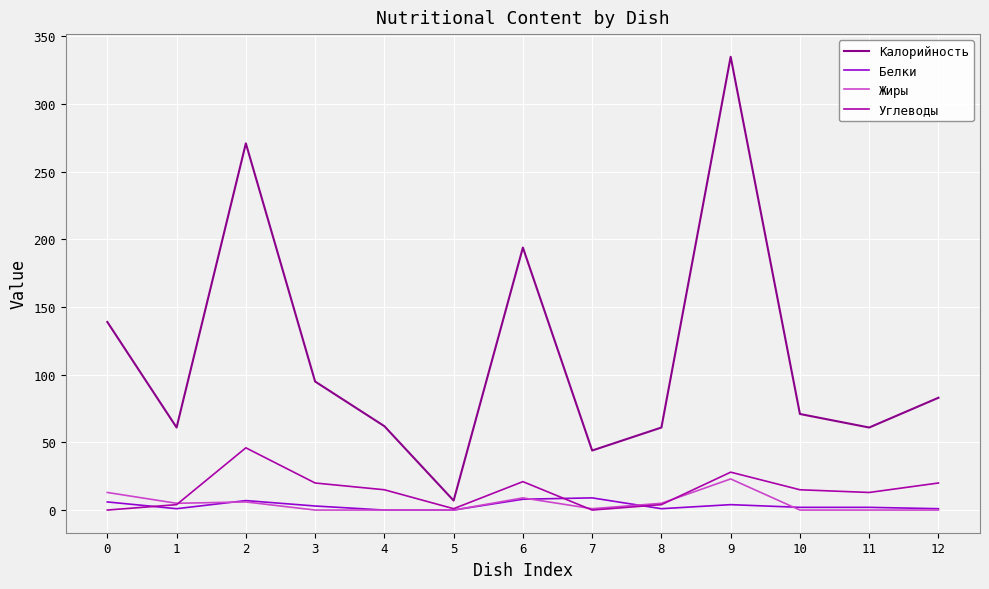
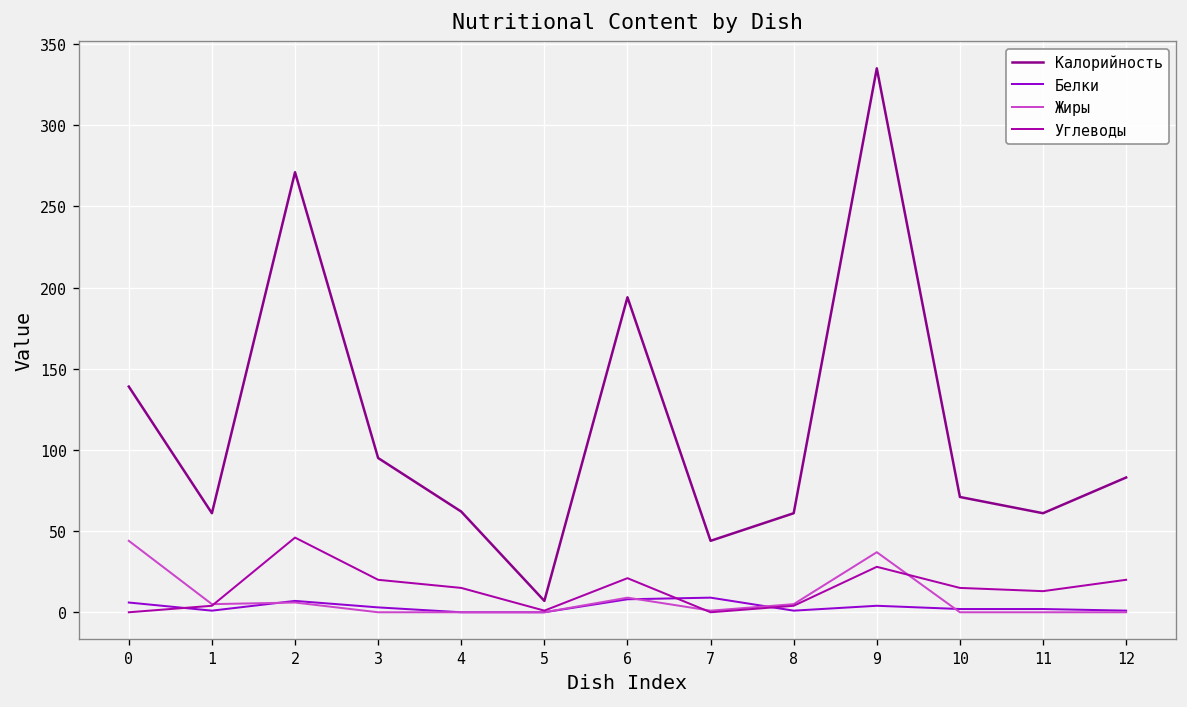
  {
    "Жиры": {
-     "0": 13,
+     "0": 44,
      "3": 0,
-     "9": 23,
+     "9": 37,
      "10": 0,
      "11": 0
    }
  }
